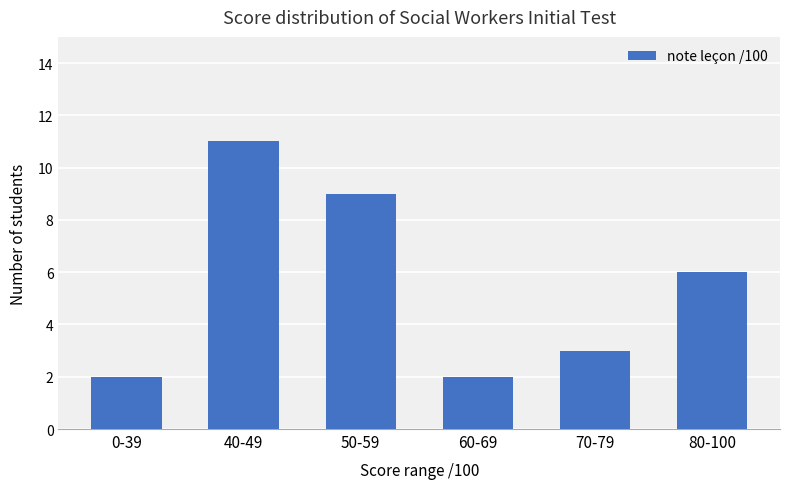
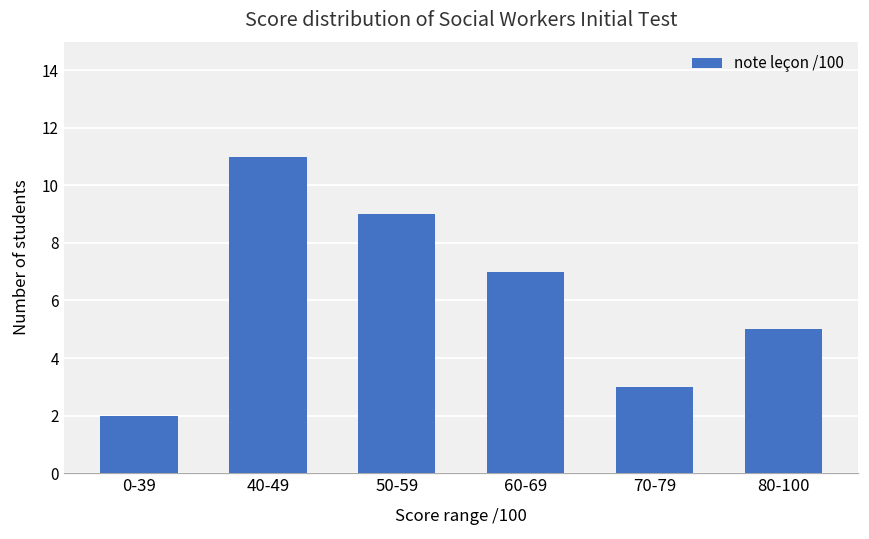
  {
    "0-39": 2,
    "40-49": 11,
    "50-59": 9,
-   "60-69": 2,
+   "60-69": 7,
    "70-79": 3,
-   "80-100": 6
+   "80-100": 5
  }
